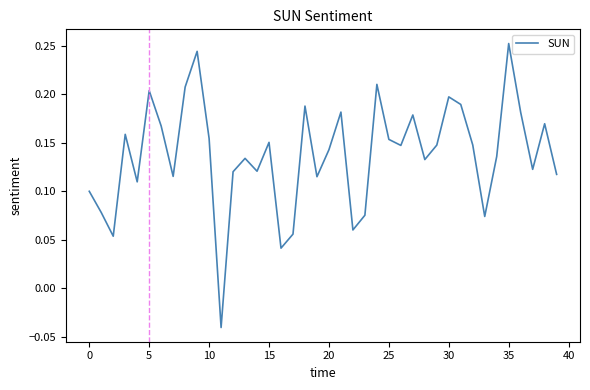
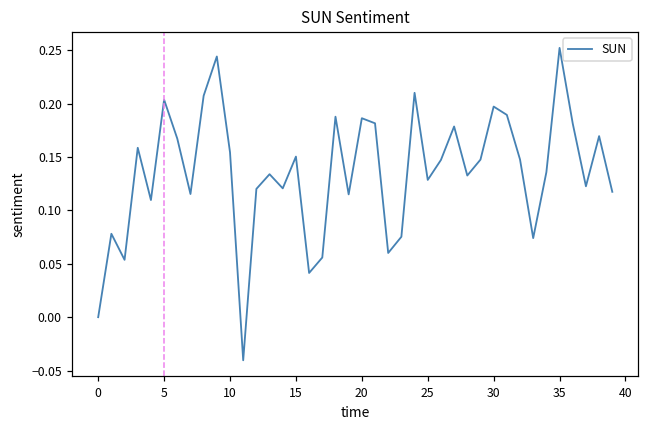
  {
-   "0": 0.1,
+   "0": 0.0,
    "5": 0.20,
    "10": 0.15,
    "15": 0.15,
-   "20": 0.14,
-   "25": 0.15,
+   "20": 0.19,
+   "25": 0.13,
    "30": 0.20,
    "35": 0.25
  }
